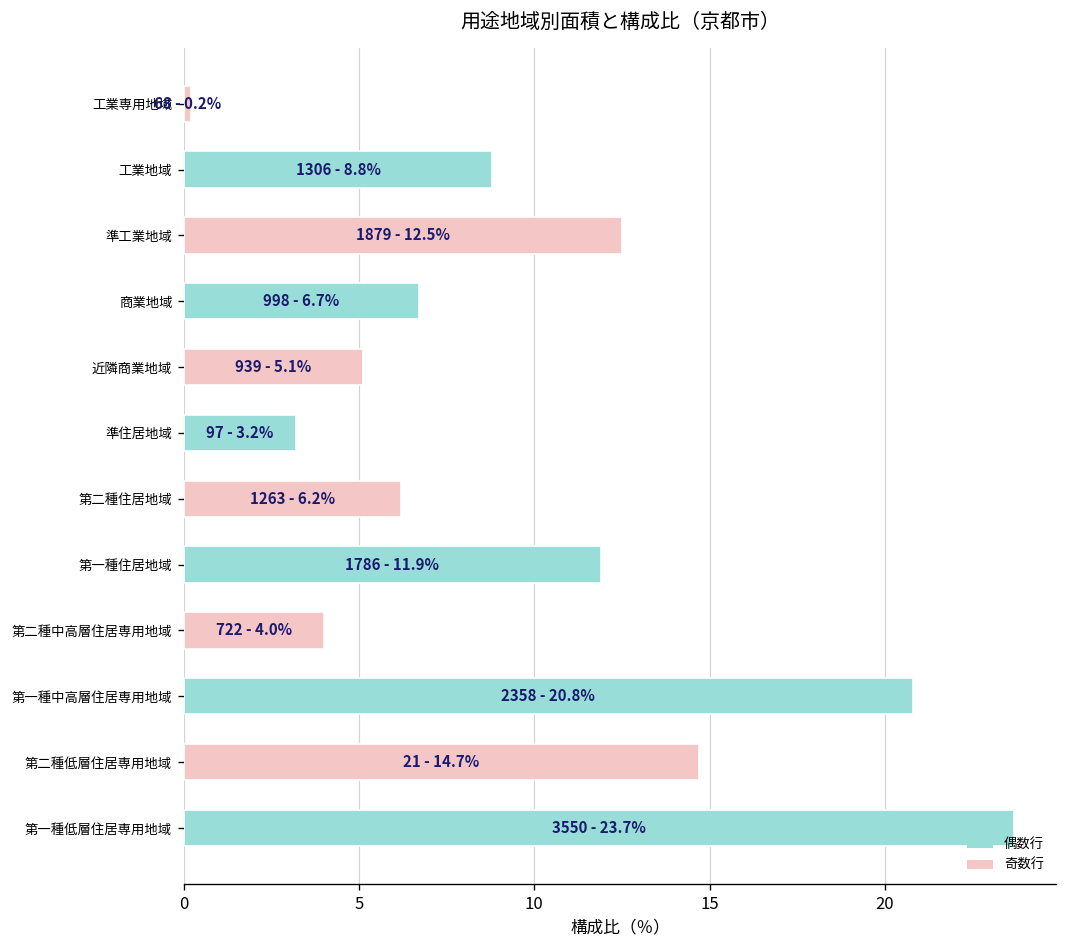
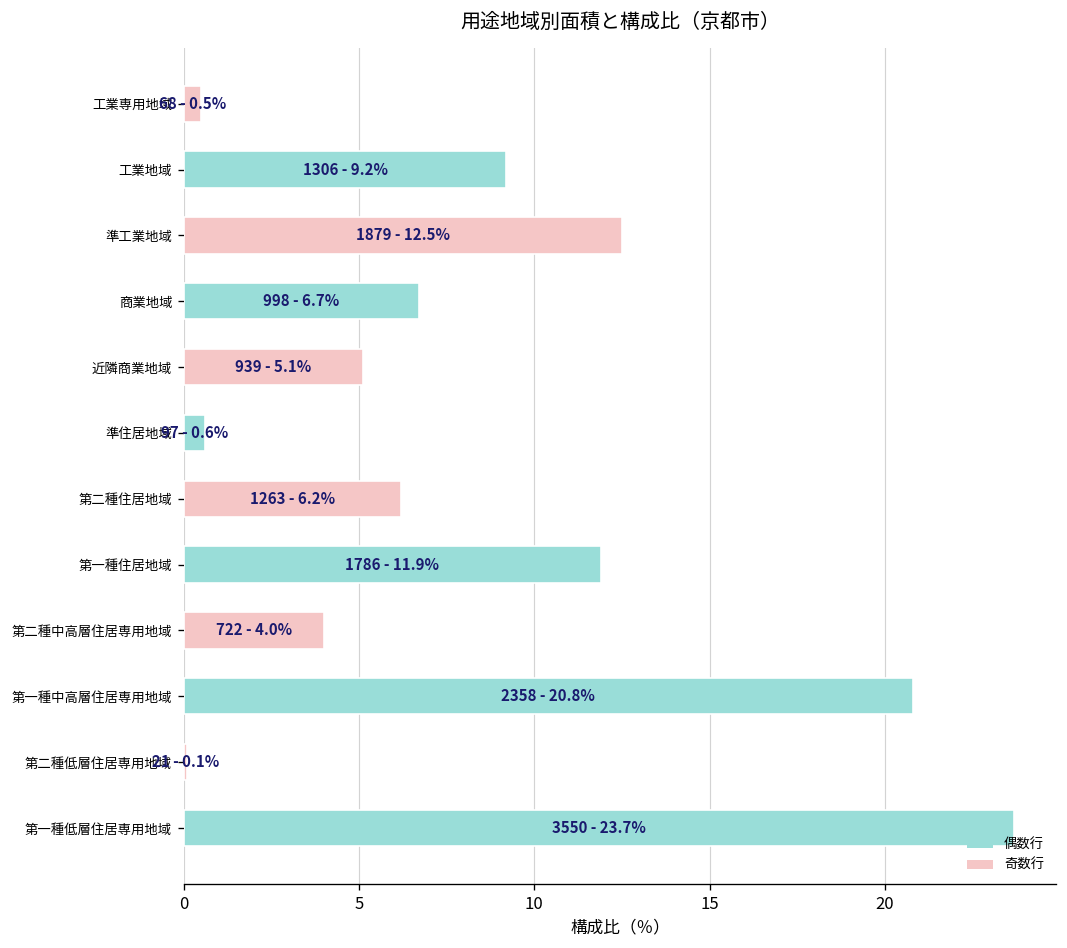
  {
-   "工業専用地域": "0.2%",
-   "工業地域": "8.8%",
+   "工業専用地域": "0.5%",
+   "工業地域": "9.2%",
    "準工業地域": "12.5%",
    "商業地域": "6.7%",
    "近隣商業地域": "5.1%",
-   "準住居地域": "3.2%",
+   "準住居地域": "0.6%",
    "第二種住居地域": "6.2%",
    "第一種住居地域": "11.9%",
    "第二種中高層住居専用地域": "4.0%",
    "第一種中高層住居専用地域": "20.8%",
-   "第二種低層住居専用地域": "14.7%",
+   "第二種低層住居専用地域": "0.1%",
    "第一種低層住居専用地域": "23.7%"
  }
